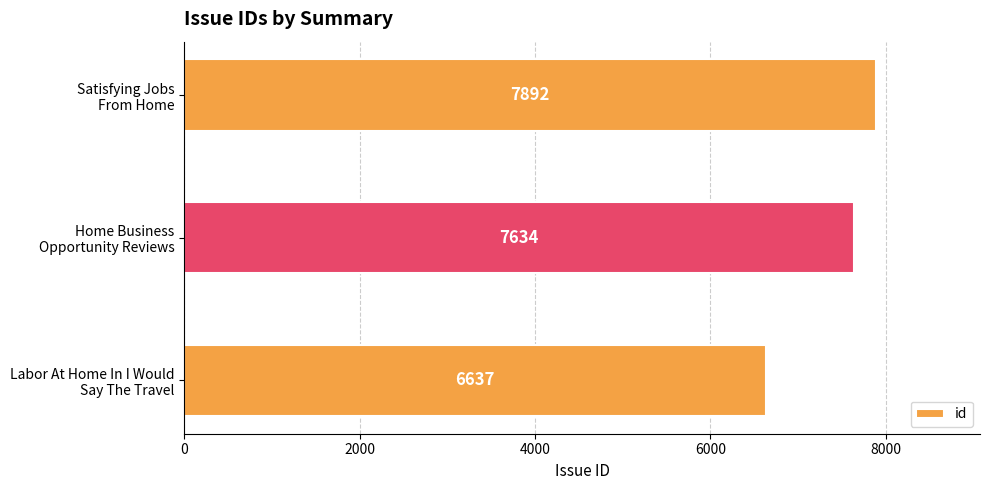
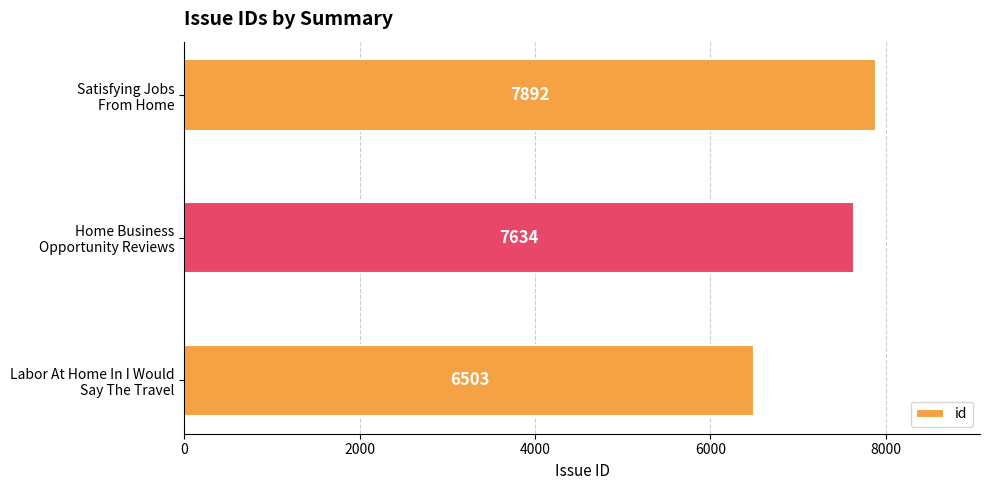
  {
    "Satisfying Jobs From Home": 7892,
    "Home Business Opportunity Reviews": 7634,
-   "Labor At Home In I Would Say The Travel": 6637
+   "Labor At Home In I Would Say The Travel": 6503
  }
